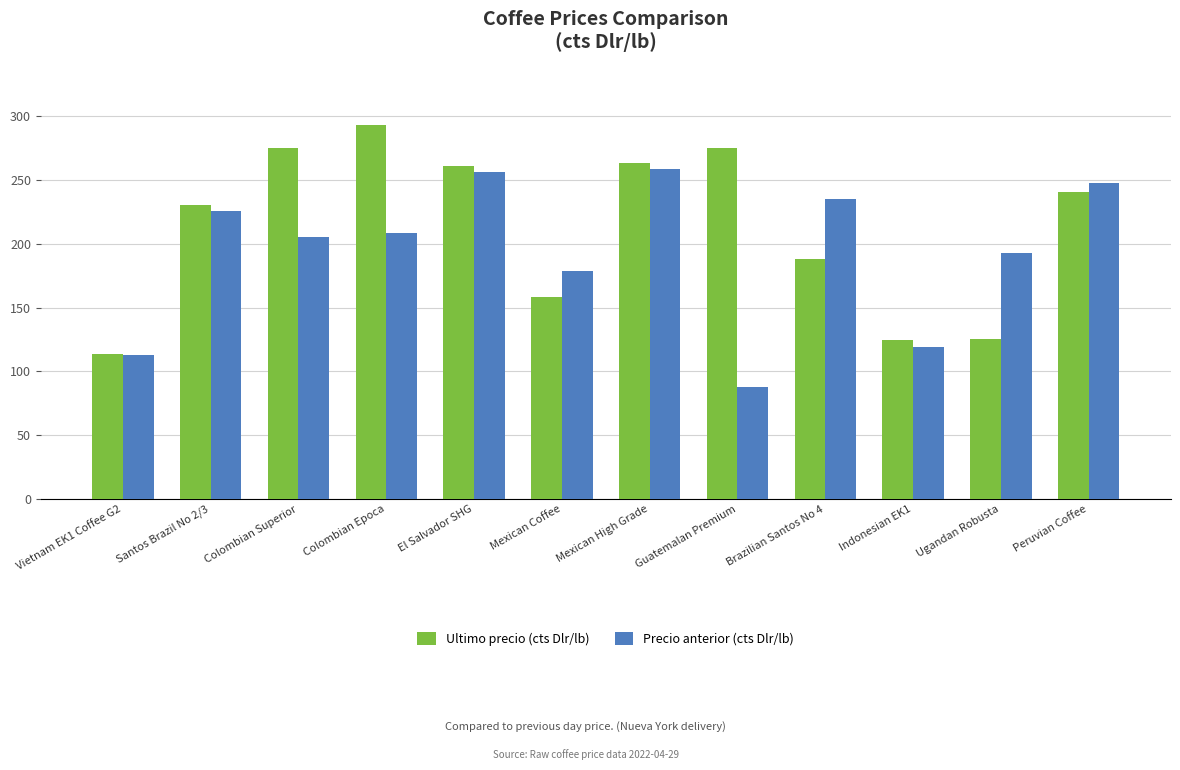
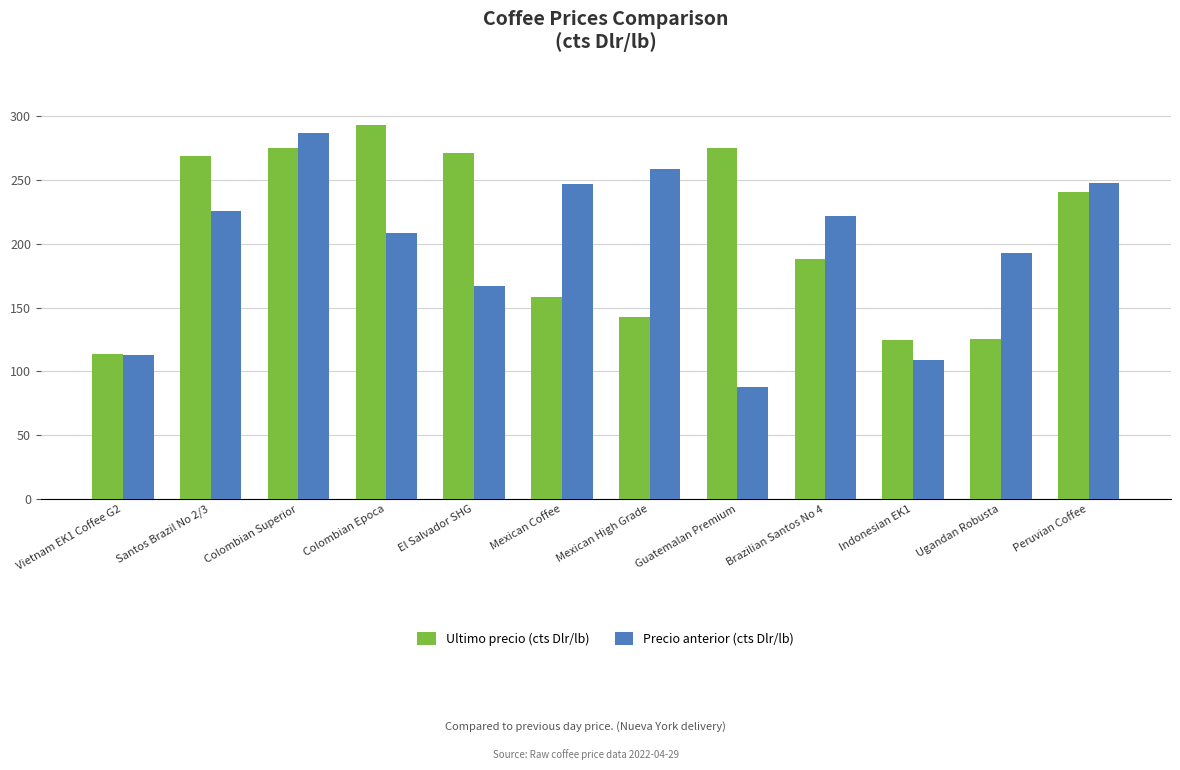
  {
    "Ultimo precio (cts Dlr/lb)": {
      "Vietnam EK1 Coffee G2": 114,
-     "Santos Brazil No 2/3": 230,
+     "Santos Brazil No 2/3": 268,
      "Colombian Superior": 275,
      "Colombian Epoca": 293,
-     "El Salvador SHG": 261,
+     "El Salvador SHG": 271,
      "Mexican Coffee": 159,
-     "Mexican High Grade": 263,
+     "Mexican High Grade": 143,
      "Guatemalan Premium": 275,
      "Brazilian Santos No 4": 188,
      "Indonesian EK1": 125,
      "Ugandan Robusta": 125,
      "Peruvian Coffee": 241
    },
    "Precio anterior (cts Dlr/lb)": {
      "Vietnam EK1 Coffee G2": 113,
      "Santos Brazil No 2/3": 225,
-     "Colombian Superior": 206,
+     "Colombian Superior": 286,
      "Colombian Epoca": 209,
-     "El Salvador SHG": 256,
-     "Mexican Coffee": 179,
+     "El Salvador SHG": 167,
+     "Mexican Coffee": 247,
      "Mexican High Grade": 258,
      "Guatemalan Premium": 88,
-     "Brazilian Santos No 4": 235,
-     "Indonesian EK1": 119,
+     "Brazilian Santos No 4": 221,
+     "Indonesian EK1": 109,
      "Ugandan Robusta": 192,
      "Peruvian Coffee": 247
    }
  }
